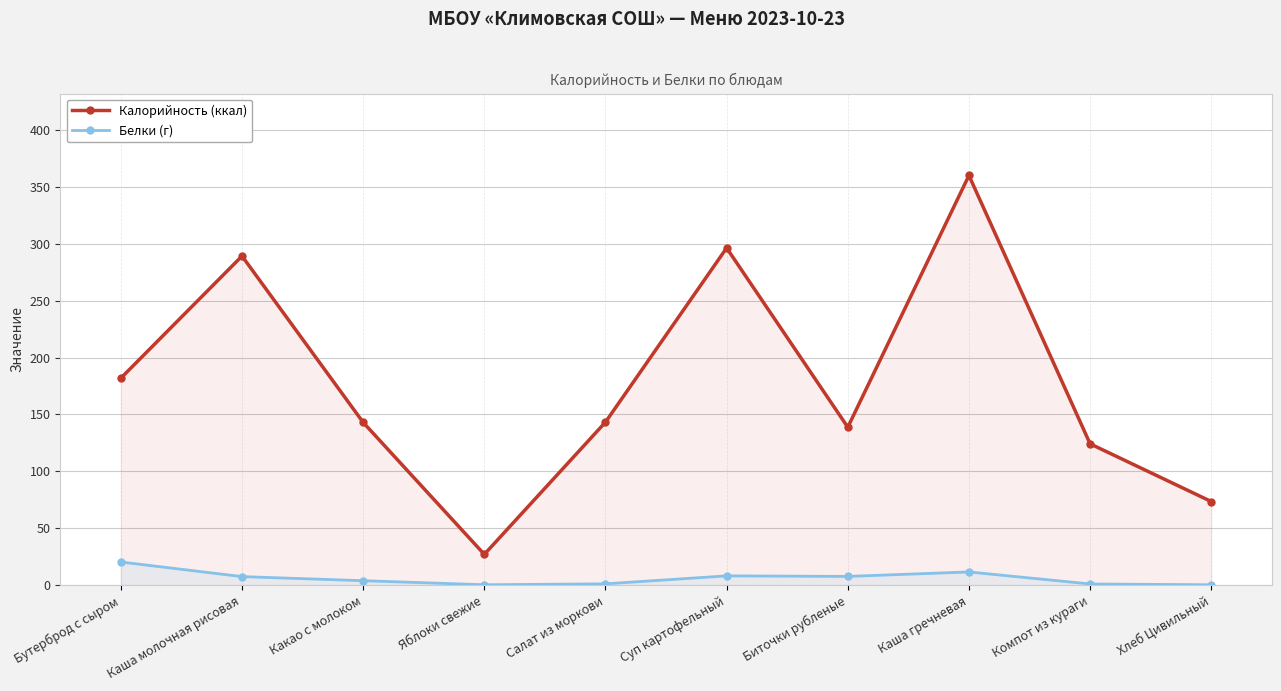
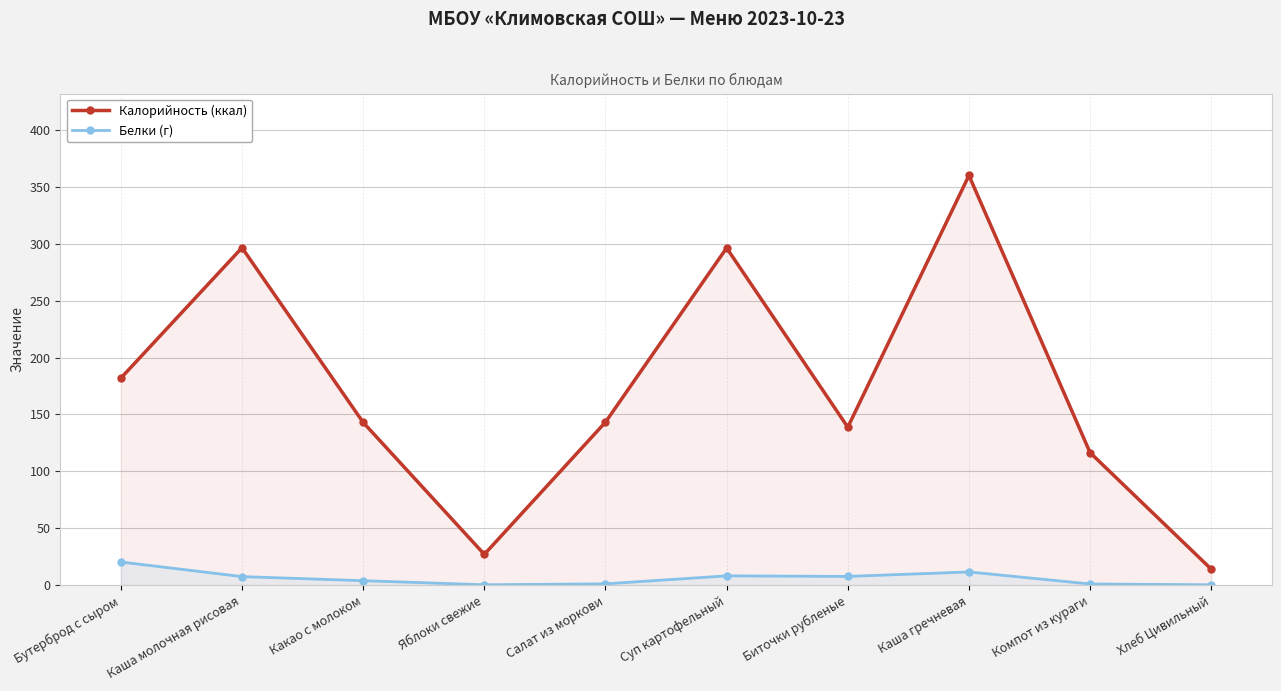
  {
    "Калорийность (ккал)": {
      "Бутерброд с сыром": 182,
-     "Каша молочная рисовая": 289,
+     "Каша молочная рисовая": 296,
      "Какао с молоком": 143,
      "Яблоки свежие": 27,
      "Салат из моркови": 143,
      "Суп картофельный": 296,
      "Биточки рубленые": 139,
      "Каша гречневая": 360,
-     "Компот из кураги": 124,
-     "Хлеб Цивильный": 74
+     "Компот из кураги": 116,
+     "Хлеб Цивильный": 14
    },
    "Белки (г)": {
      "Бутерброд с сыром": 20,
      "Каша молочная рисовая": 8,
      "Какао с молоком": 4,
      "Яблоки свежие": 0,
      "Салат из моркови": 1,
      "Суп картофельный": 8,
      "Биточки рубленые": 8,
      "Каша гречневая": 12,
      "Компот из кураги": 1,
      "Хлеб Цивильный": 0
    }
  }
